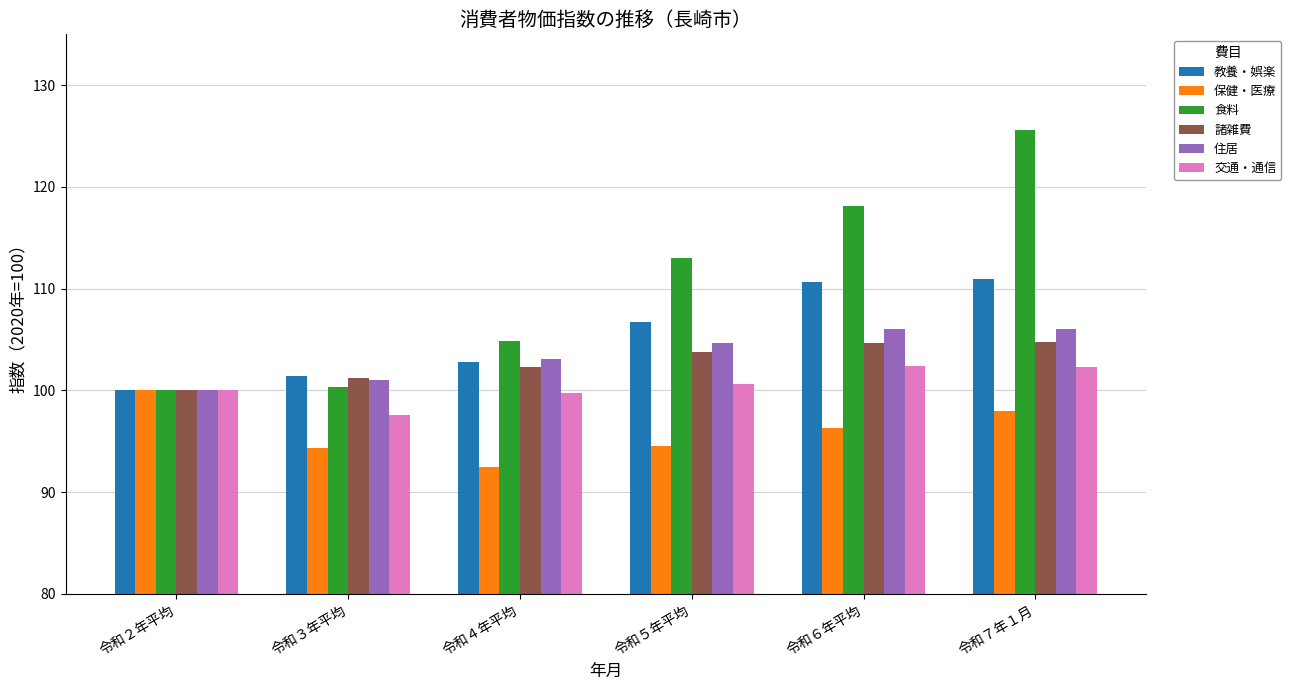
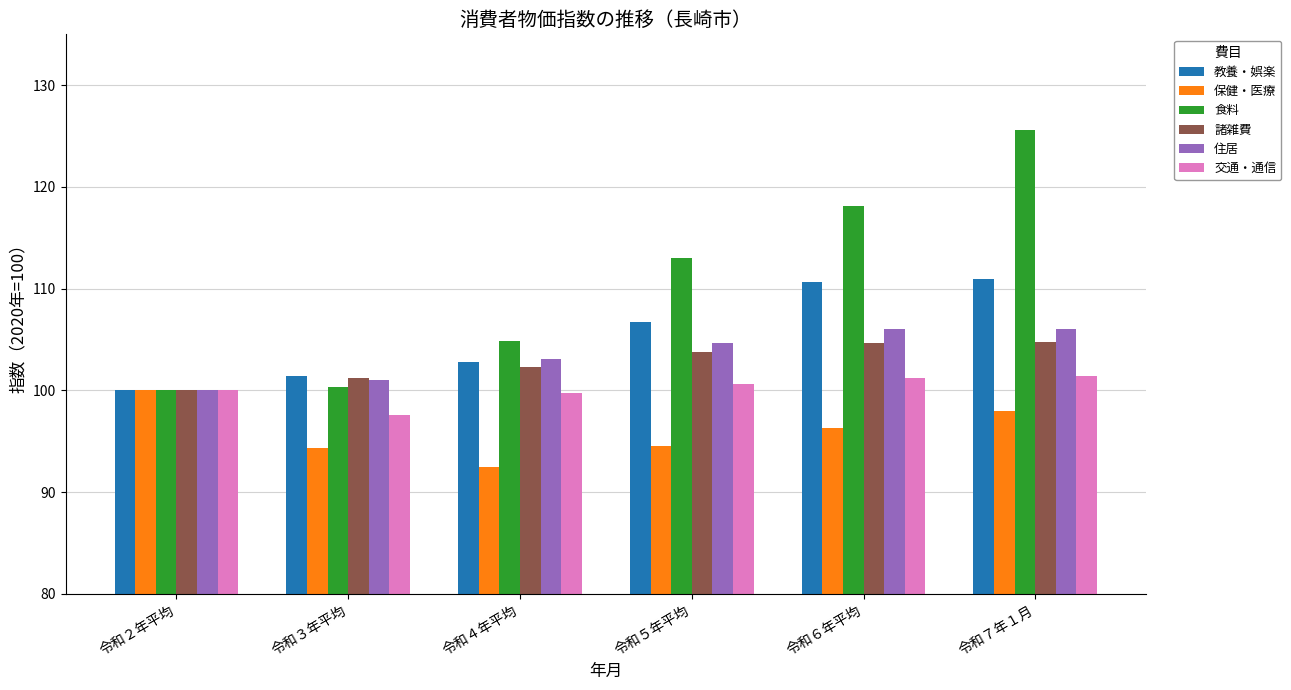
  {
    "教養・娯楽": {
      "令和２年平均": 100.0,
      "令和３年平均": 101.4,
      "令和４年平均": 102.8,
      "令和５年平均": 106.7,
      "令和６年平均": 110.7,
      "令和７年１月": 111.0
    },
    "保健・医療": {
      "令和２年平均": 100.0,
      "令和３年平均": 94.3,
      "令和４年平均": 92.5,
      "令和５年平均": 94.5,
      "令和６年平均": 96.3,
      "令和７年１月": 98.0
    },
    "食料": {
      "令和２年平均": 100.0,
      "令和３年平均": 100.3,
      "令和４年平均": 104.9,
      "令和５年平均": 113.0,
      "令和６年平均": 118.1,
      "令和７年１月": 125.6
    },
    "諸雑費": {
      "令和２年平均": 100.0,
      "令和３年平均": 101.2,
      "令和４年平均": 102.3,
      "令和５年平均": 103.8,
      "令和６年平均": 104.7,
      "令和７年１月": 104.8
    },
    "住居": {
      "令和２年平均": 100.0,
      "令和３年平均": 101.0,
      "令和４年平均": 103.1,
      "令和５年平均": 104.7,
      "令和６年平均": 106.0,
      "令和７年１月": 106.0
    },
    "交通・通信": {
      "令和２年平均": 100.0,
      "令和３年平均": 97.6,
      "令和４年平均": 99.8,
      "令和５年平均": 100.6,
-     "令和６年平均": 102.4,
-     "令和７年１月": 102.3
+     "令和６年平均": 101.2,
+     "令和７年１月": 101.4
    }
  }
